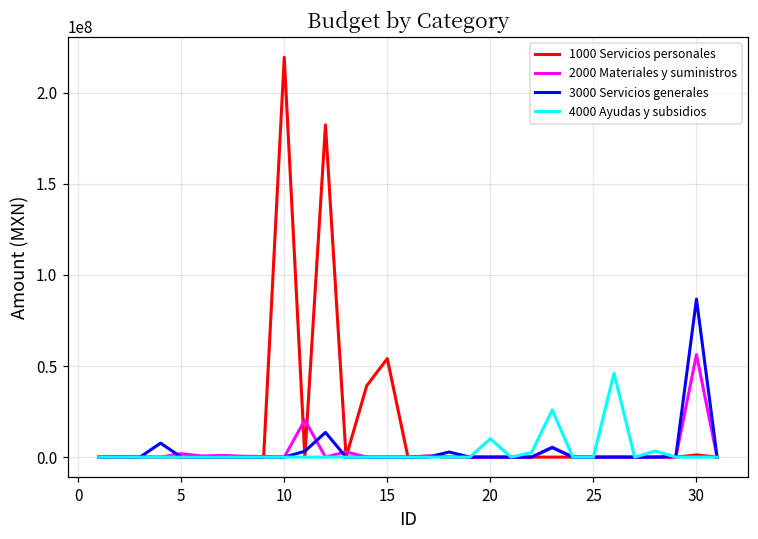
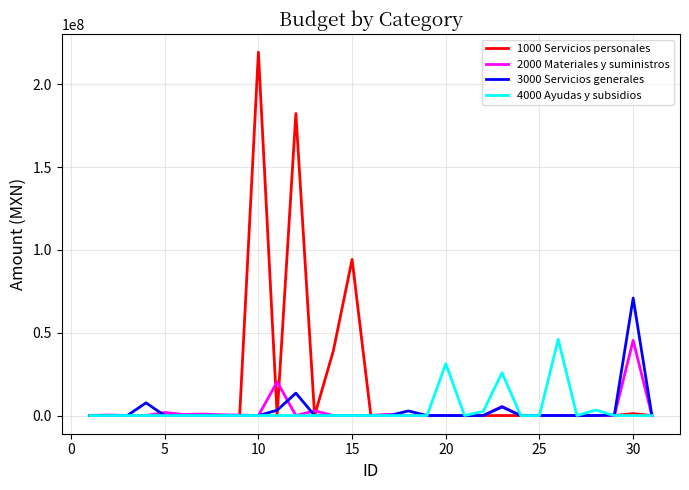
  {
    "1000 Servicios personales": {
      "10": 220000000,
-     "15": 54000000
+     "15": 94000000
    },
    "2000 Materiales y suministros": {
      "5": 2000000,
-     "30": 56000000
+     "30": 45000000
    },
    "3000 Servicios generales": {
-     "30": 87000000
+     "30": 71000000
    },
    "4000 Ayudas y subsidios": {
-     "20": 10000000
+     "20": 31000000
    }
  }
